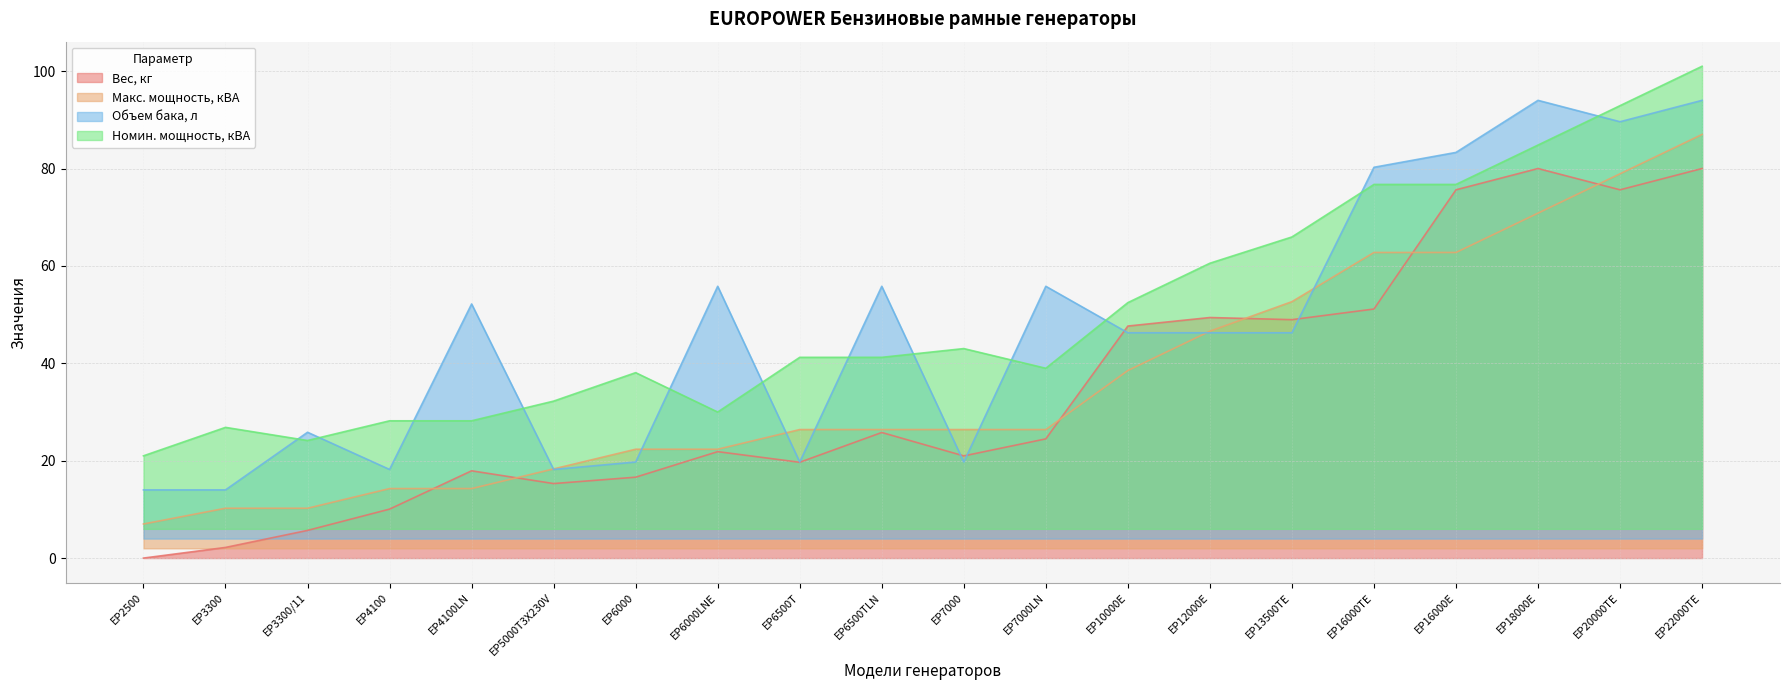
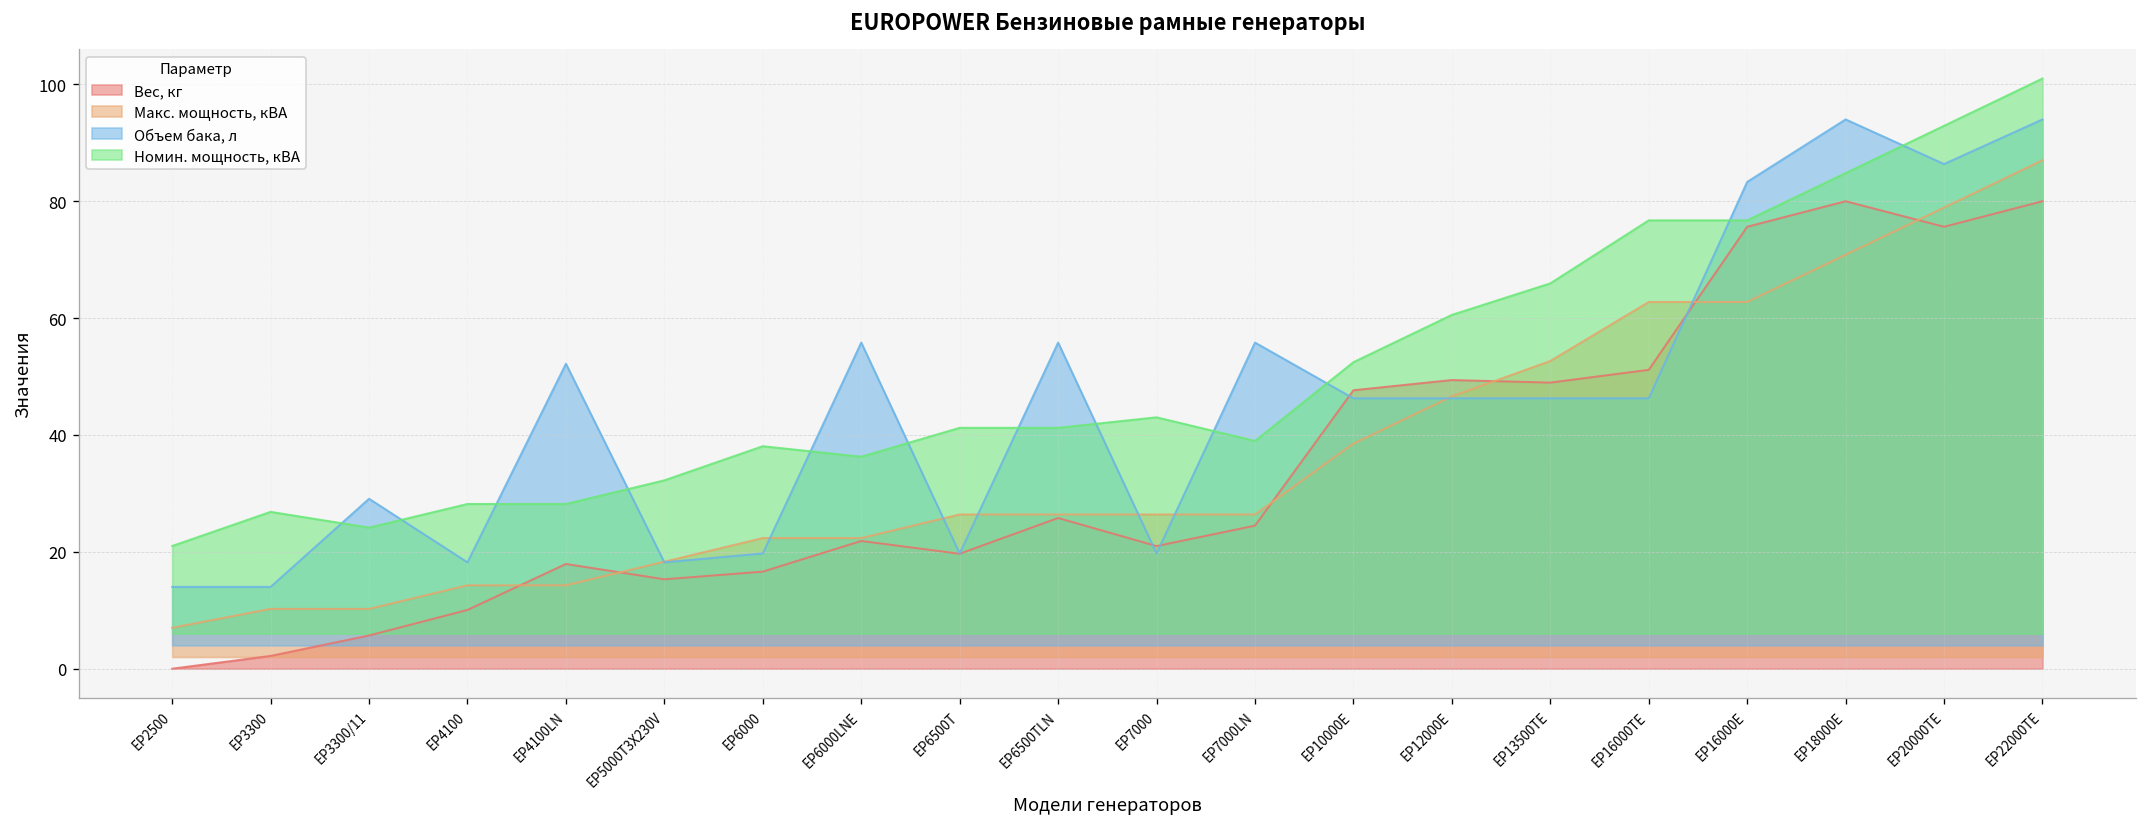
  {
    "Объем бака, л": {
      "EP2500": 14,
      "EP3300": 14,
-     "EP3300/11": 26,
+     "EP3300/11": 29,
      "EP4100": 18,
      "EP4100LN": 52,
      "EP6000": 20,
      "EP6000LNE": 56,
      "EP6500TLN": 56,
      "EP7000": 20,
      "EP7000LN": 56,
      "EP10000E": 46,
      "EP13500TE": 46,
-     "EP16000TE": 80,
+     "EP16000TE": 46,
      "EP16000E": 83,
      "EP18000E": 94,
-     "EP20000TE": 90,
+     "EP20000TE": 86,
      "EP22000TE": 94
    },
    "Номин. мощность, кВА": {
      "EP2500": 21,
      "EP3300": 27,
      "EP3300/11": 24,
      "EP4100": 28,
      "EP4100LN": 28,
      "EP5000T3X230V": 32,
      "EP6000": 38,
-     "EP6000LNE": 30,
+     "EP6000LNE": 36,
      "EP6500T": 41,
      "EP6500TLN": 41,
      "EP7000": 43,
      "EP7000LN": 39,
      "EP10000E": 52,
      "EP12000E": 61,
      "EP13500TE": 66,
      "EP16000TE": 77,
      "EP16000E": 77,
      "EP18000E": 85,
      "EP20000TE": 93,
      "EP22000TE": 101
    }
  }
